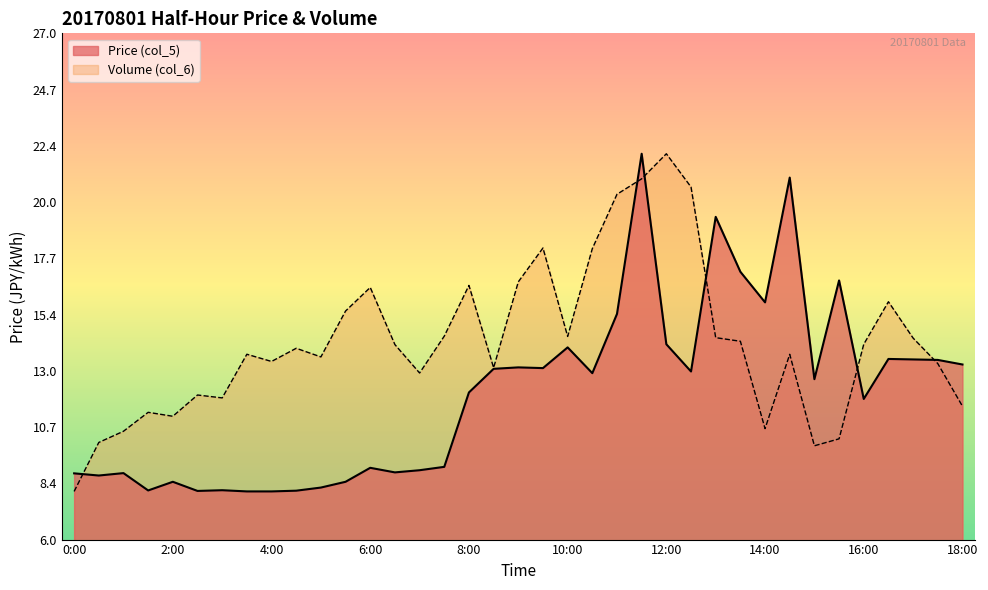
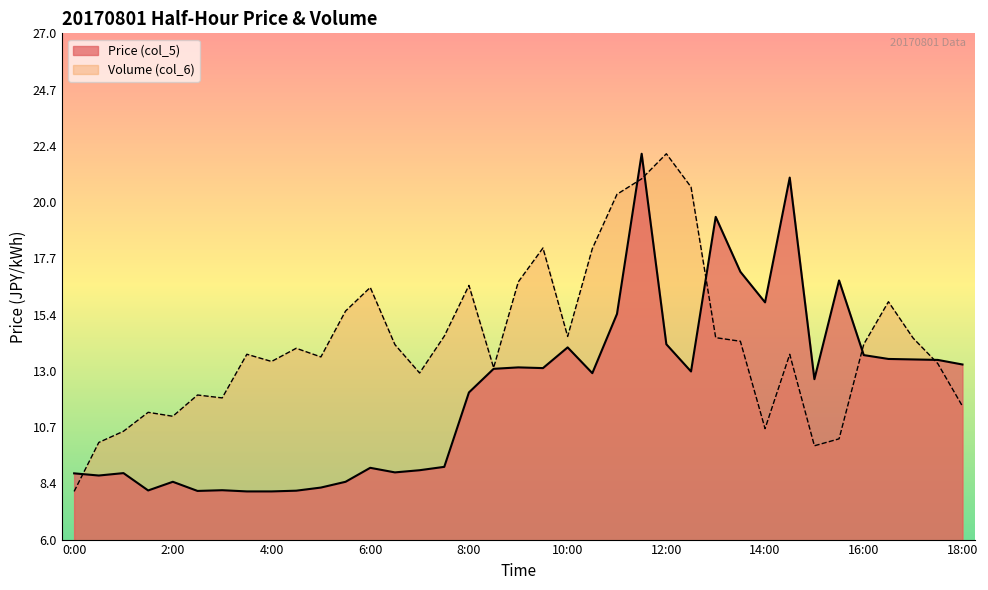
  {
    "Price (col_5)": {
      "0:00": 8.8,
      "2:00": 8.4,
      "4:00": 8.0,
      "6:00": 9.0,
      "8:00": 12.1,
      "10:00": 14.0,
      "12:00": 14.1,
      "14:00": 15.9,
-     "16:00": 11.9,
+     "16:00": 13.7,
      "18:00": 13.3
    },
    "Volume (col_6)": {
      "0:00": 8.0,
      "2:00": 11.1,
      "4:00": 13.4,
      "6:00": 16.5,
      "8:00": 16.6,
      "10:00": 14.5,
      "12:00": 22.0,
      "14:00": 10.6,
      "16:00": 14.1,
      "18:00": 11.6
    }
  }
